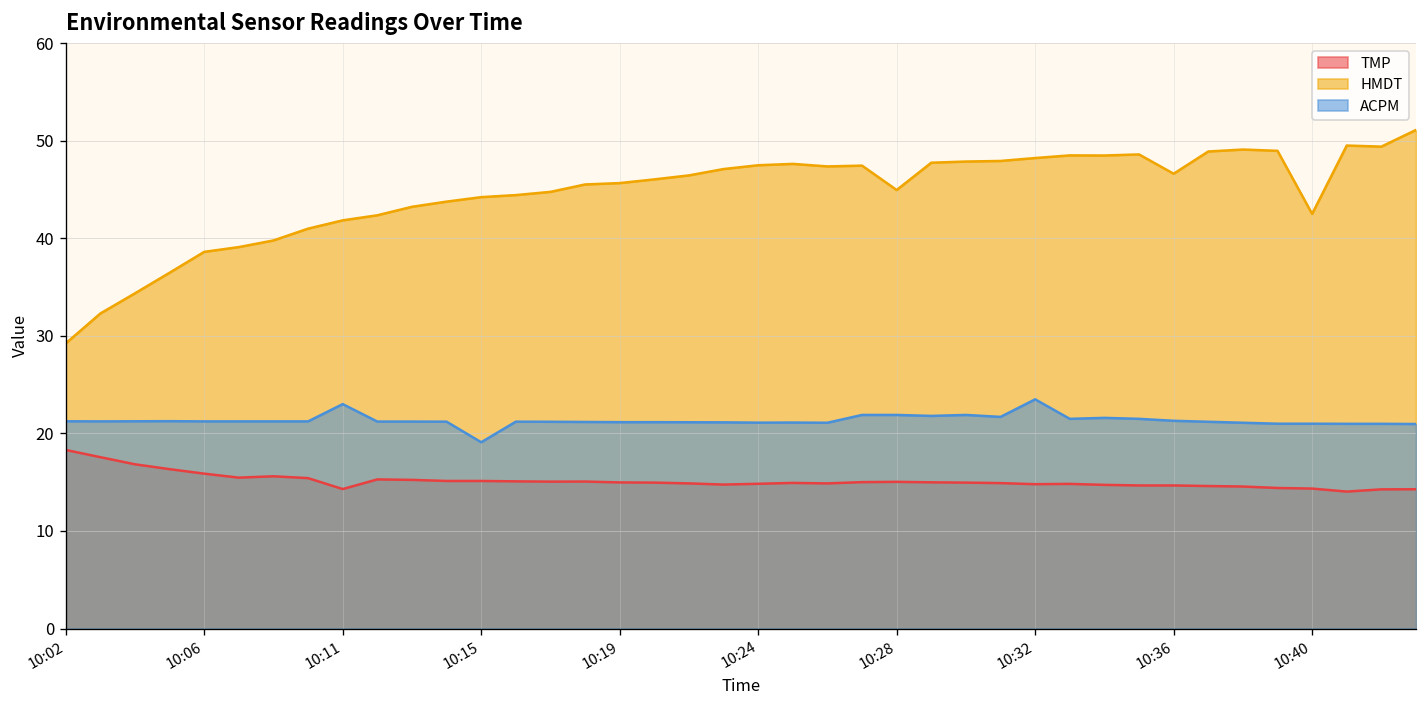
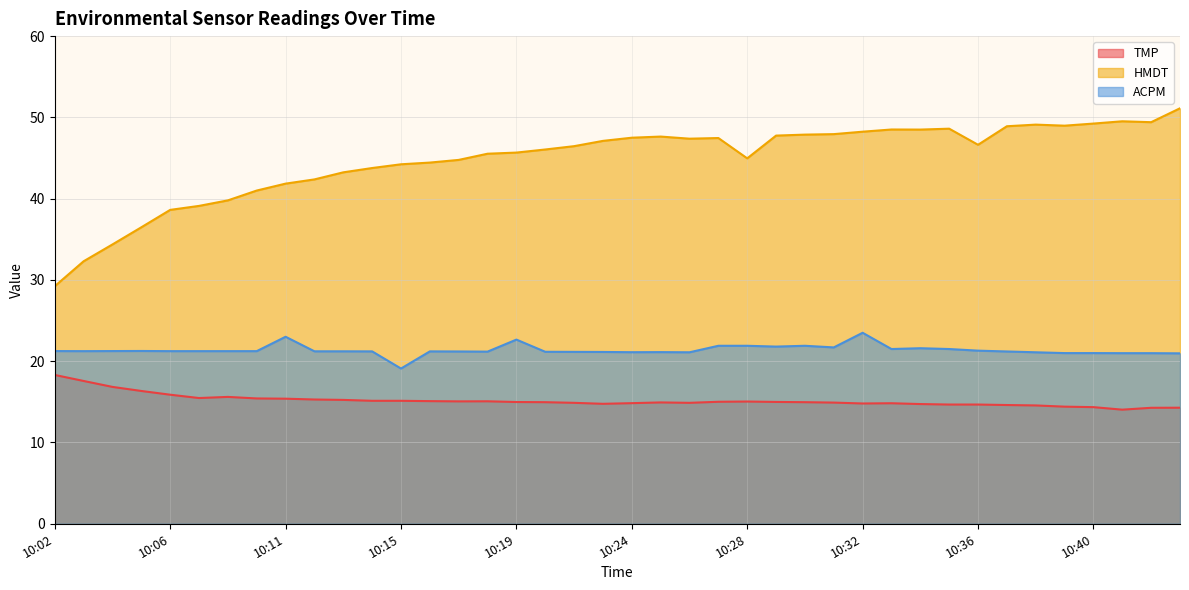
  {
    "TMP": {
      "10:02": 18,
      "10:06": 16,
-     "10:11": 14,
+     "10:11": 15,
      "10:15": 15,
      "10:19": 15,
      "10:24": 15,
      "10:28": 15,
      "10:32": 15,
      "10:36": 15,
      "10:40": 14
    },
    "HMDT": {
      "10:02": 29,
      "10:06": 39,
      "10:11": 42,
      "10:15": 44,
      "10:19": 46,
      "10:24": 48,
      "10:28": 45,
      "10:32": 48,
      "10:36": 47,
-     "10:40": 43
+     "10:40": 49
    },
    "ACPM": {
      "10:02": 21,
      "10:06": 21,
      "10:11": 23,
      "10:15": 19,
-     "10:19": 21,
+     "10:19": 23,
      "10:24": 21,
      "10:28": 22,
      "10:32": 24,
      "10:36": 21,
      "10:40": 21
    }
  }
